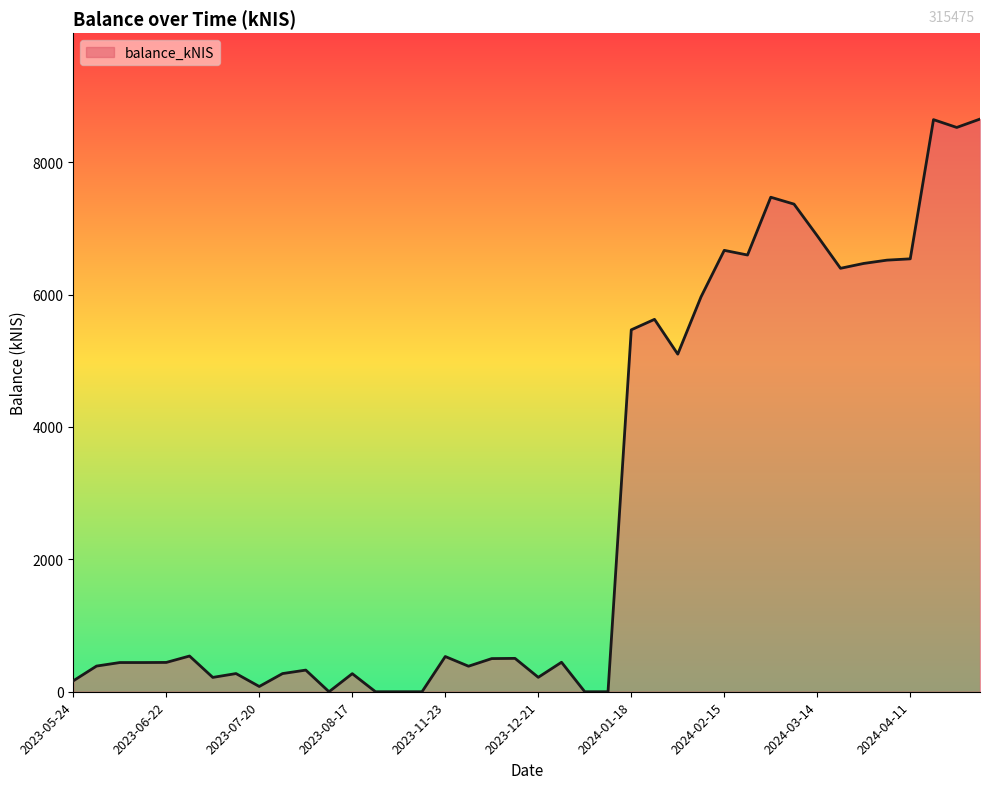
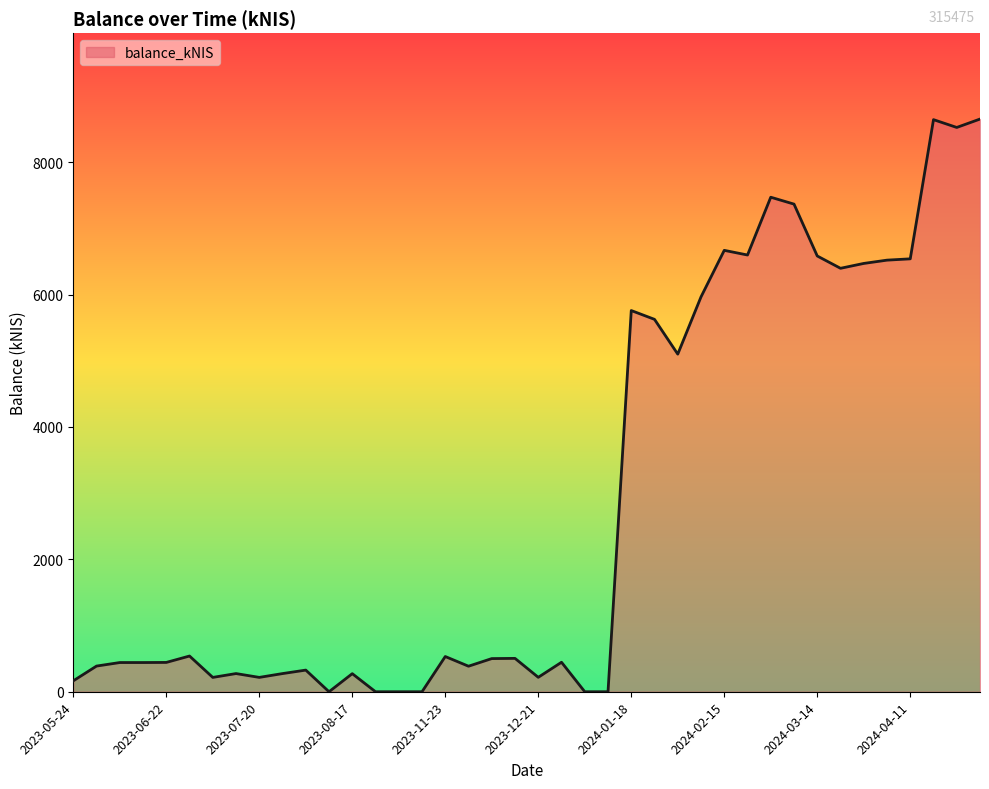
  {
    "2023-05-24": 200,
    "2023-06-22": 400,
-   "2023-07-20": 100,
+   "2023-07-20": 200,
    "2023-08-17": 300,
    "2023-11-23": 500,
    "2023-12-21": 200,
-   "2024-01-18": 5500,
+   "2024-01-18": 5800,
    "2024-02-15": 6700,
-   "2024-03-14": 6900,
+   "2024-03-14": 6600,
    "2024-04-11": 6500
  }
